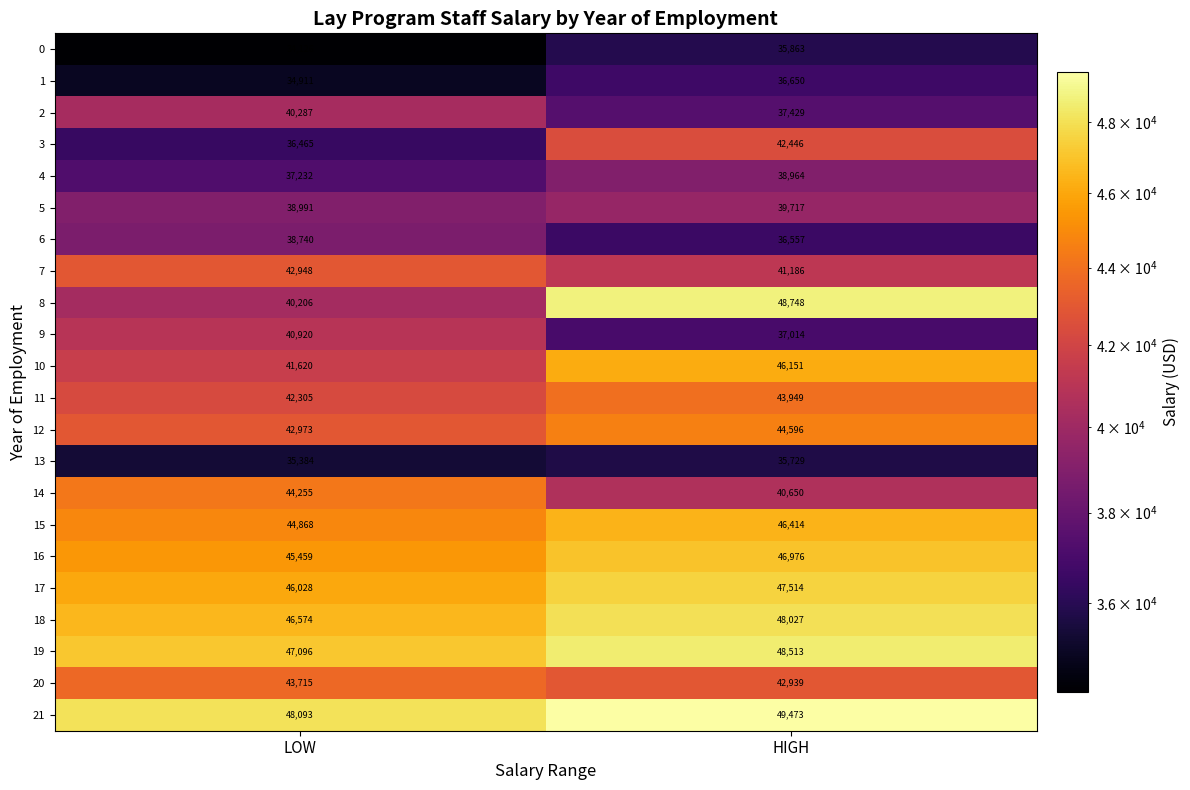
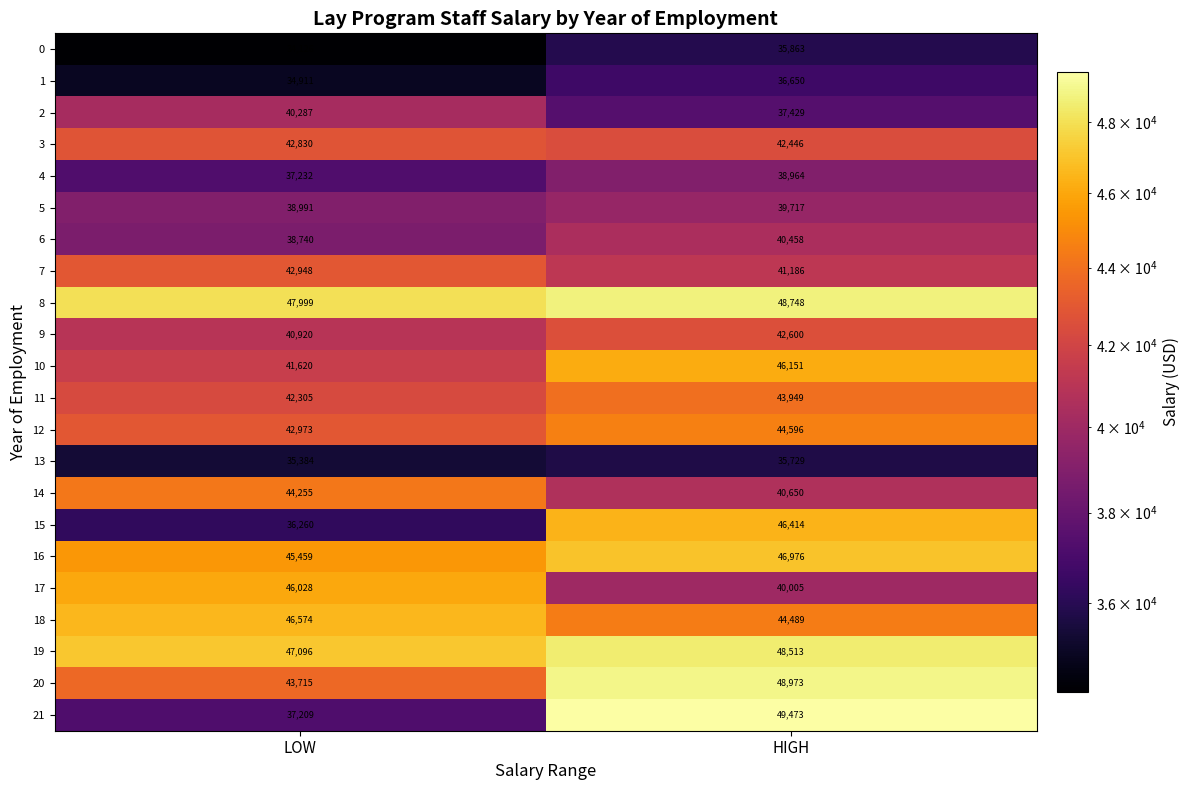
  {
    "0": {
      "HIGH": "35,863"
    },
    "1": {
      "HIGH": "36,650"
    },
    "2": {
      "LOW": "40,287",
      "HIGH": "37,429"
    },
    "3": {
-     "LOW": "36,465",
+     "LOW": "42,830",
      "HIGH": "42,446"
    },
    "4": {
      "LOW": "37,232",
      "HIGH": "38,964"
    },
    "5": {
      "LOW": "38,991",
      "HIGH": "39,717"
    },
    "6": {
      "LOW": "38,740",
-     "HIGH": "36,557"
+     "HIGH": "40,458"
    },
    "7": {
      "LOW": "42,948",
      "HIGH": "41,186"
    },
    "8": {
-     "LOW": "40,206",
+     "LOW": "47,999",
      "HIGH": "48,748"
    },
    "9": {
      "LOW": "40,920",
-     "HIGH": "37,014"
+     "HIGH": "42,600"
    },
    "10": {
      "LOW": "41,620",
      "HIGH": "46,151"
    },
    "11": {
      "LOW": "42,305",
      "HIGH": "43,949"
    },
    "12": {
      "LOW": "42,973",
      "HIGH": "44,596"
    },
    "13": {
      "LOW": "35,384",
      "HIGH": "35,729"
    },
    "14": {
      "LOW": "44,255",
      "HIGH": "40,650"
    },
    "15": {
-     "LOW": "44,868",
+     "LOW": "36,260",
      "HIGH": "46,414"
    },
    "16": {
      "LOW": "45,459",
      "HIGH": "46,976"
    },
    "17": {
      "LOW": "46,028",
-     "HIGH": "47,514"
+     "HIGH": "40,005"
    },
    "18": {
      "LOW": "46,574",
-     "HIGH": "48,027"
+     "HIGH": "44,489"
    },
    "19": {
      "LOW": "47,096",
      "HIGH": "48,513"
    },
    "20": {
      "LOW": "43,715",
-     "HIGH": "42,939"
+     "HIGH": "48,973"
    },
    "21": {
-     "LOW": "48,093",
+     "LOW": "37,209",
      "HIGH": "49,473"
    }
  }
